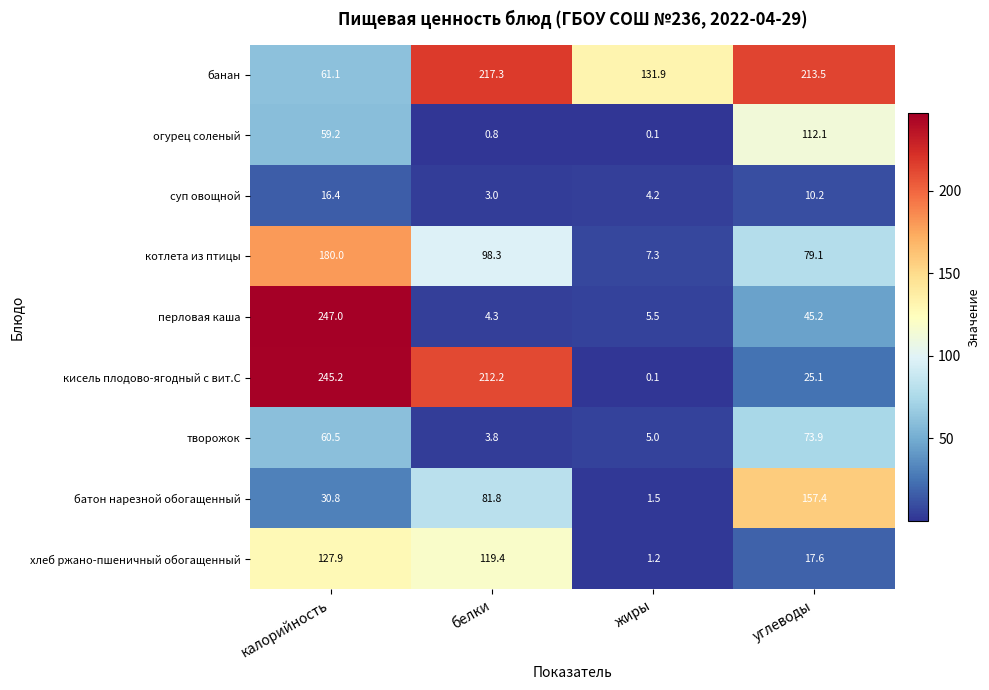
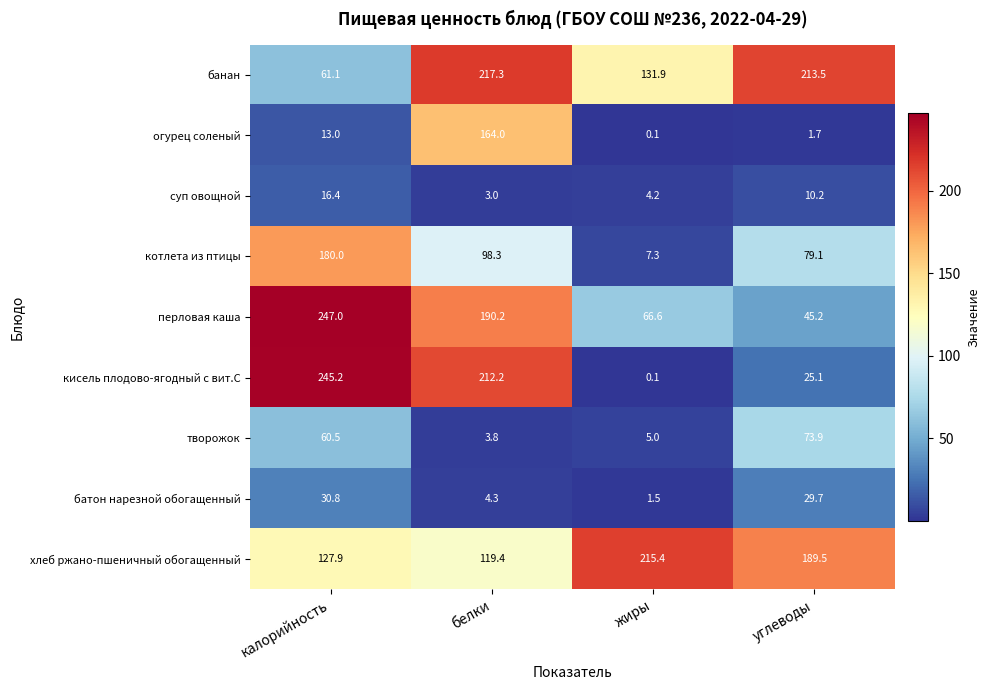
  {
    "банан": {
      "калорийность": 61.1,
      "белки": 217.3,
      "жиры": 131.9,
      "углеводы": 213.5
    },
    "огурец соленый": {
-     "калорийность": 59.2,
-     "белки": 0.8,
+     "калорийность": 13.0,
+     "белки": 164.0,
      "жиры": 0.1,
-     "углеводы": 112.1
+     "углеводы": 1.7
    },
    "суп овощной": {
      "калорийность": 16.4,
      "белки": 3.0,
      "жиры": 4.2,
      "углеводы": 10.2
    },
    "котлета из птицы": {
      "калорийность": 180.0,
      "белки": 98.3,
      "жиры": 7.3,
      "углеводы": 79.1
    },
    "перловая каша": {
      "калорийность": 247.0,
-     "белки": 4.3,
-     "жиры": 5.5,
+     "белки": 190.2,
+     "жиры": 66.6,
      "углеводы": 45.2
    },
    "кисель плодово-ягодный с вит.С": {
      "калорийность": 245.2,
      "белки": 212.2,
      "жиры": 0.1,
      "углеводы": 25.1
    },
    "творожок": {
      "калорийность": 60.5,
      "белки": 3.8,
      "жиры": 5.0,
      "углеводы": 73.9
    },
    "батон нарезной обогащенный": {
      "калорийность": 30.8,
-     "белки": 81.8,
+     "белки": 4.3,
      "жиры": 1.5,
-     "углеводы": 157.4
+     "углеводы": 29.7
    },
    "хлеб ржано-пшеничный обогащенный": {
      "калорийность": 127.9,
      "белки": 119.4,
-     "жиры": 1.2,
-     "углеводы": 17.6
+     "жиры": 215.4,
+     "углеводы": 189.5
    }
  }
